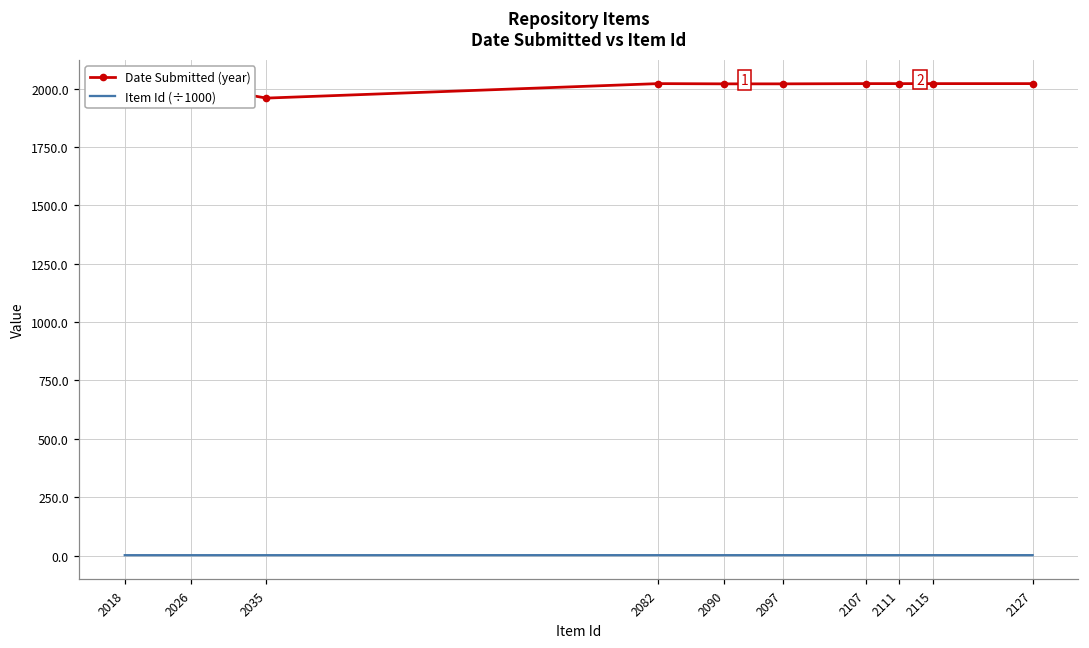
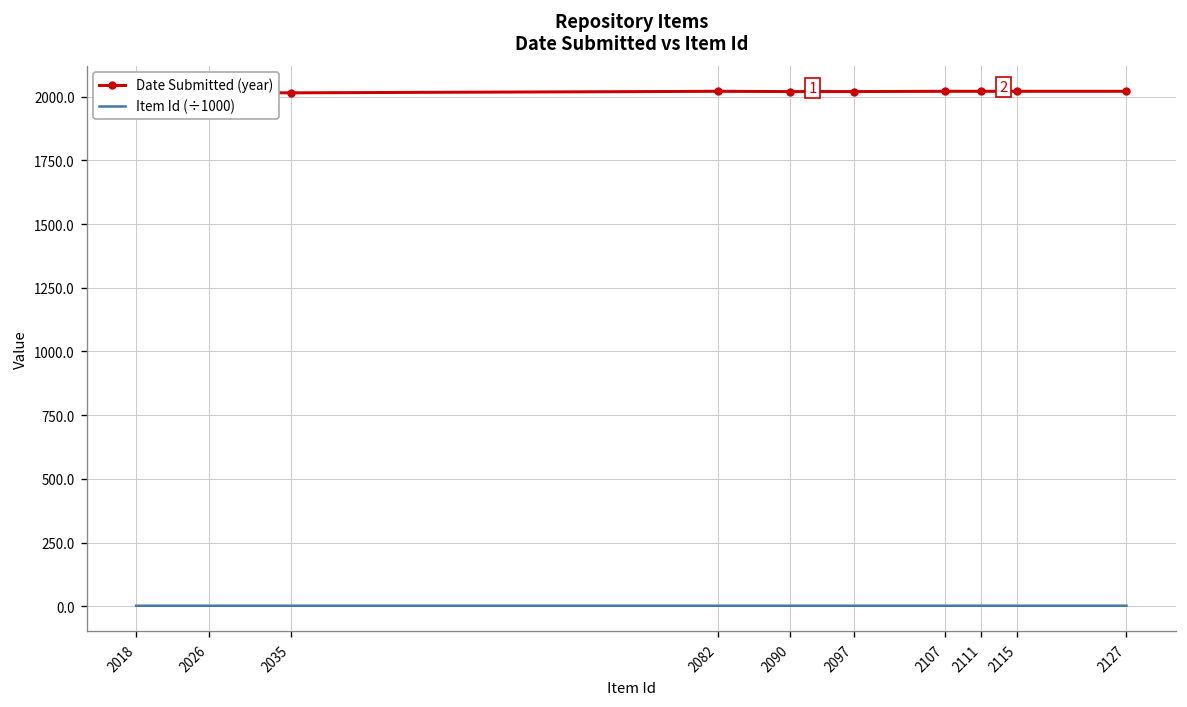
  {
    "Date Submitted (year)": {
-     "2035": 1960,
+     "2035": 2020,
      "2082": 2020,
      "2097": 2020,
      "2107": 2020,
      "2111": 2020,
      "2127": 2020
    },
    "Item Id (÷1000)": {
      "2018": 0,
      "2026": 0,
      "2035": 0,
      "2082": 0,
      "2090": 0,
      "2097": 0,
      "2107": 0,
      "2111": 0,
      "2115": 0,
      "2127": 0
    }
  }
